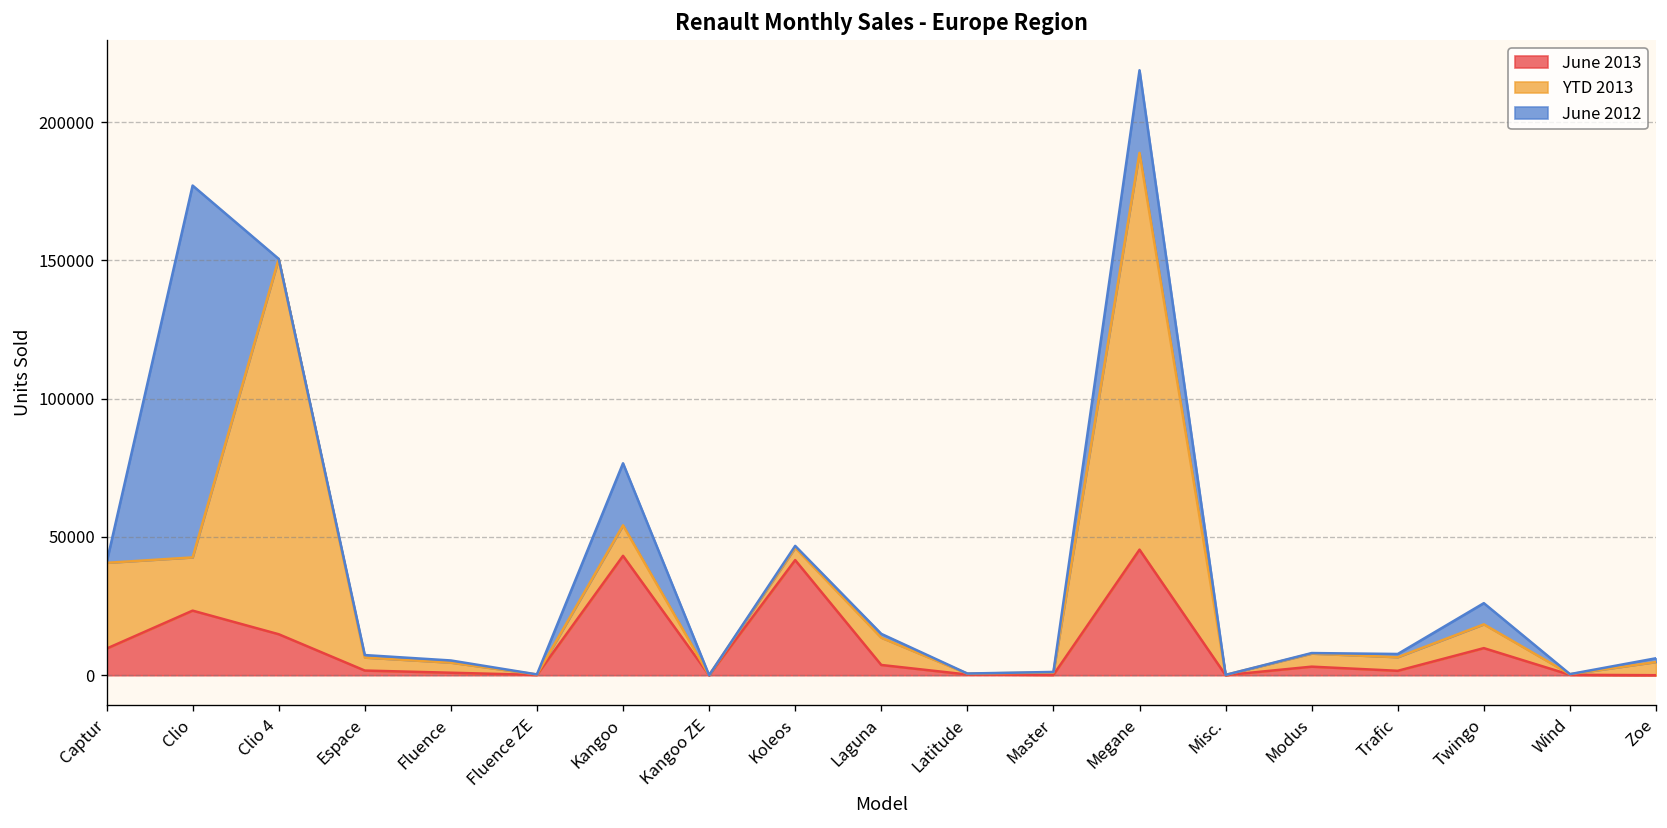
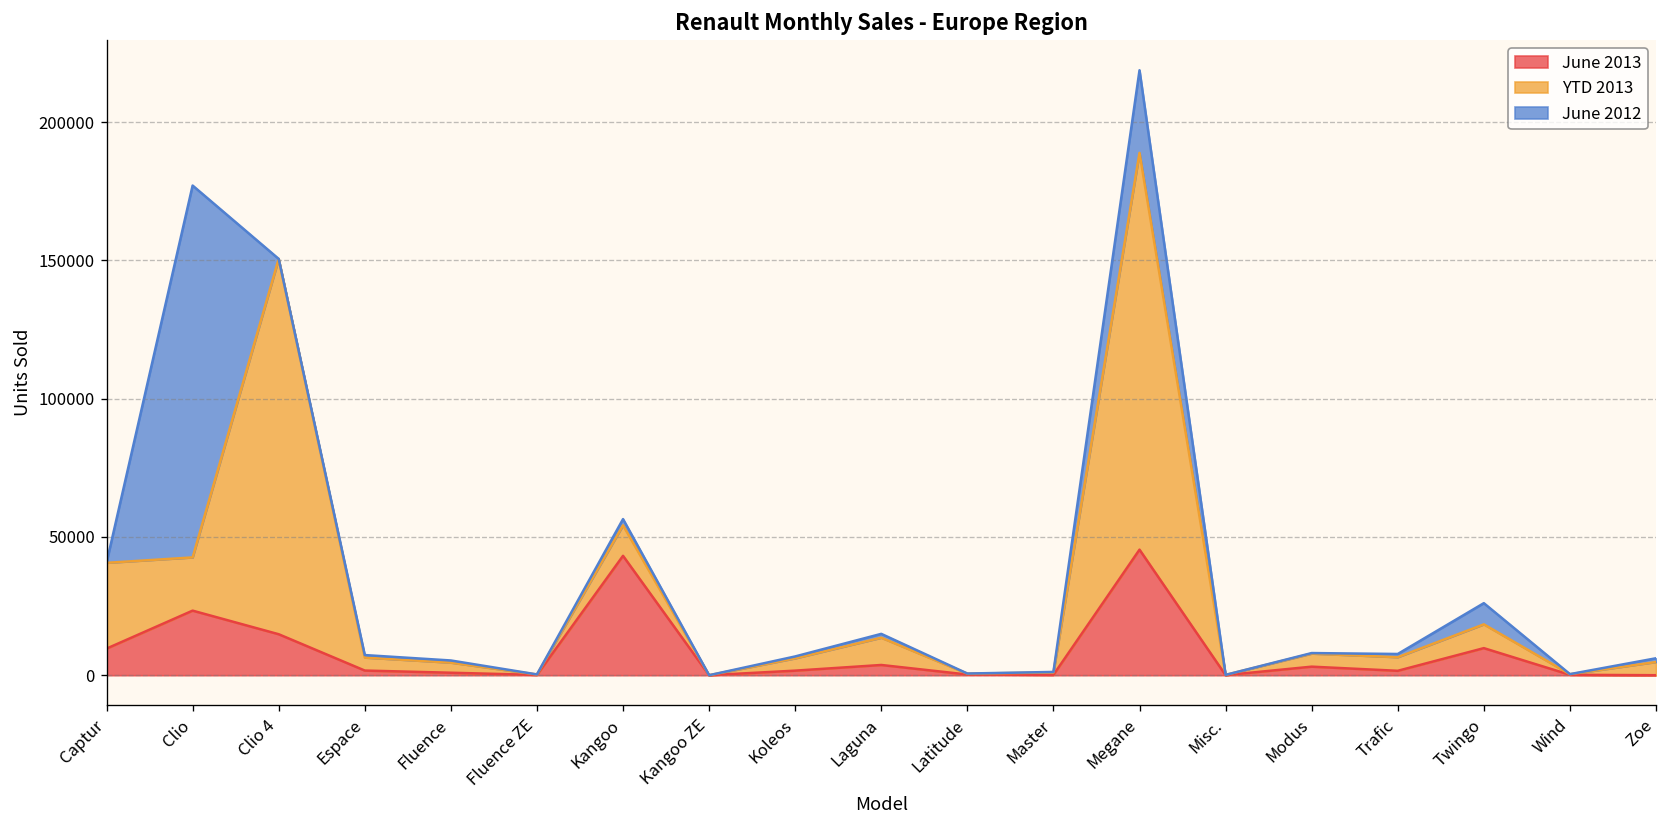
  {
    "June 2013": {
      "Captur": 10000,
      "Clio": 23000,
      "Clio 4": 15000,
      "Espace": 2000,
      "Fluence": 1000,
      "Kangoo": 43000,
-     "Koleos": 42000,
+     "Koleos": 2000,
      "Laguna": 4000,
      "Megane": 45000,
      "Modus": 3000,
      "Trafic": 2000,
      "Twingo": 10000,
      "Zoe": 0
    },
    "YTD 2013": {
      "Clio": 19000,
      "Kangoo": 11000,
      "Laguna": 10000,
      "Megane": 144000,
      "Trafic": 5000,
      "Twingo": 9000,
      "Zoe": 5000
    },
    "June 2012": {
      "Clio": 134000,
-     "Kangoo": 22000,
+     "Kangoo": 2000,
      "Laguna": 1000,
      "Megane": 30000,
      "Trafic": 1000,
      "Twingo": 8000,
      "Zoe": 1000
    }
  }
